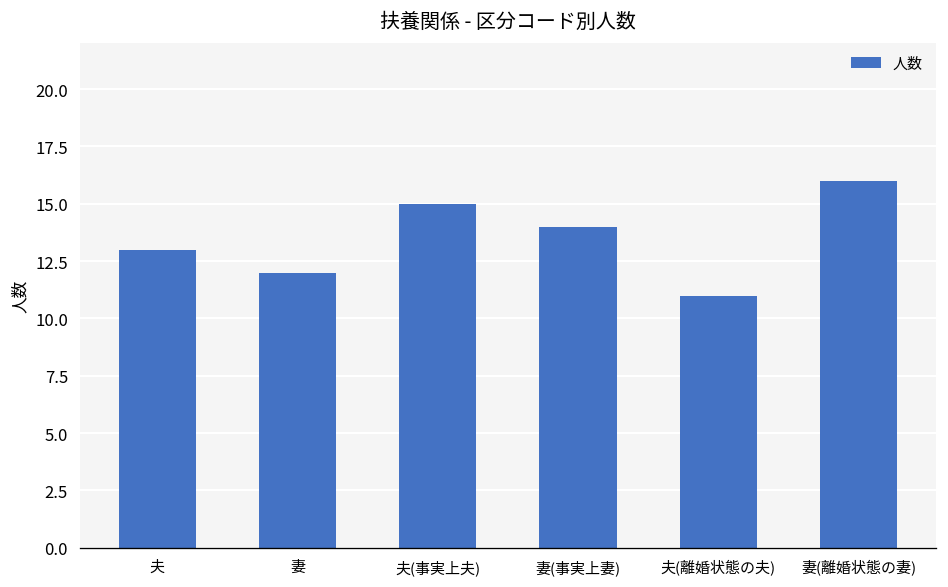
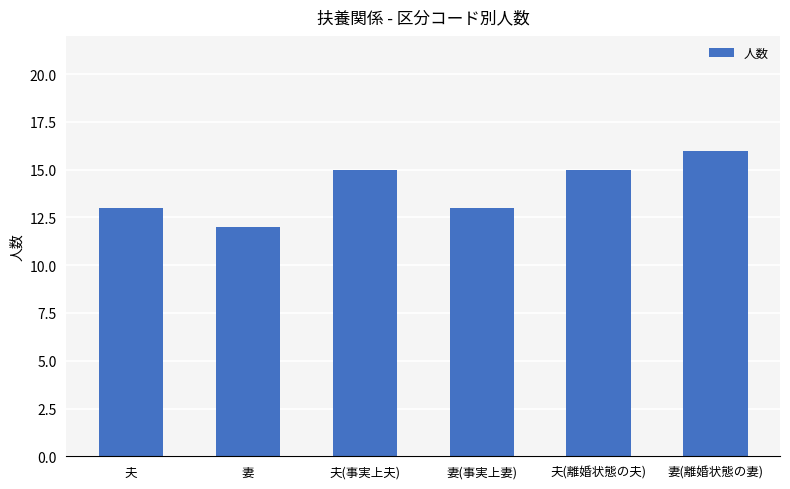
  {
    "夫": 13,
    "妻": 12,
    "夫(事実上夫)": 15,
-   "妻(事実上妻)": 14,
-   "夫(離婚状態の夫)": 11,
+   "妻(事実上妻)": 13,
+   "夫(離婚状態の夫)": 15,
    "妻(離婚状態の妻)": 16
  }
